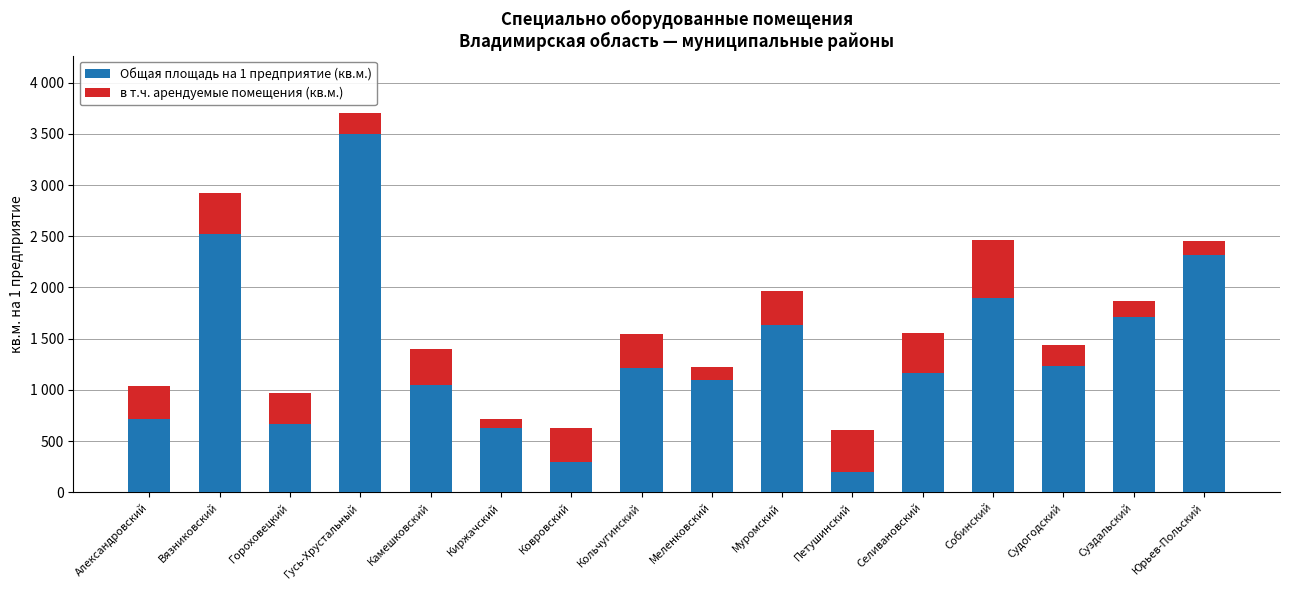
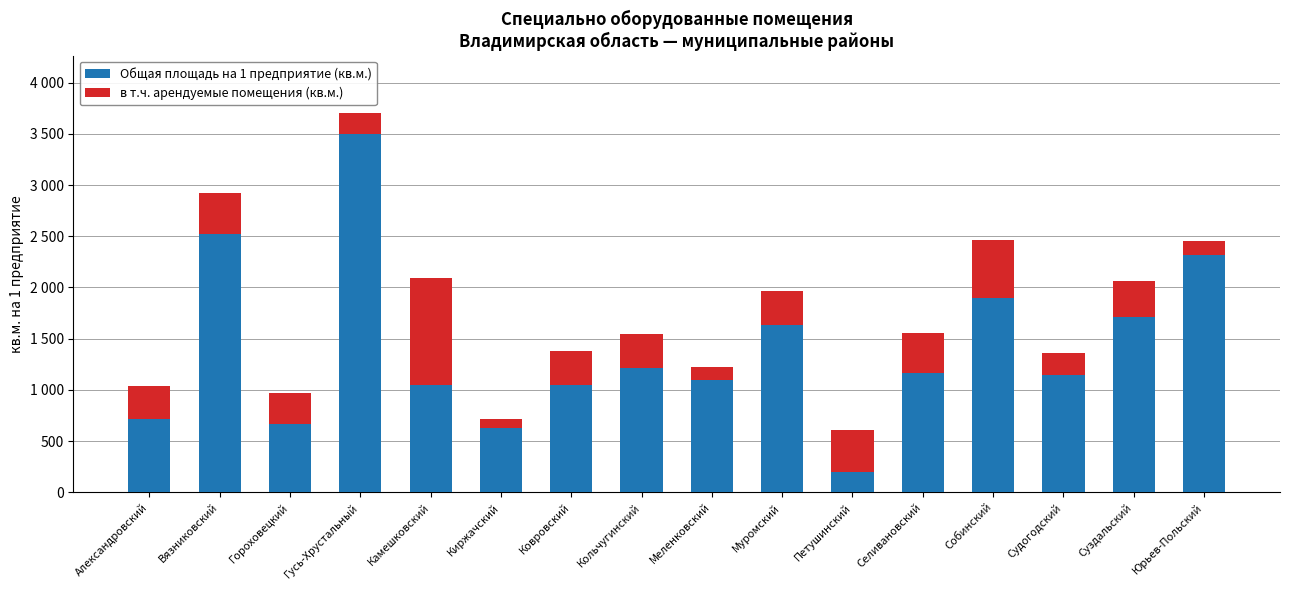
  {
    "Общая площадь на 1 предприятие (кв.м.)": {
      "Александровский": 710,
      "Вязниковский": 2520,
      "Гороховецкий": 670,
      "Гусь-Хрустальный": 3500,
      "Камешковский": 1040,
      "Киржачский": 630,
-     "Ковровский": 300,
+     "Ковровский": 1050,
      "Кольчугинский": 1220,
      "Меленковский": 1100,
      "Муромский": 1630,
      "Петушинский": 190,
      "Селивановский": 1170,
      "Собинский": 1900,
-     "Судогодский": 1230,
+     "Судогодский": 1150,
      "Суздальский": 1710,
      "Юрьев-Польский": 2320
    },
    "в т.ч. арендуемые помещения (кв.м.)": {
      "Александровский": 320,
      "Вязниковский": 400,
      "Гороховецкий": 300,
      "Гусь-Хрустальный": 210,
-     "Камешковский": 360,
+     "Камешковский": 1050,
      "Киржачский": 90,
      "Ковровский": 330,
      "Кольчугинский": 330,
      "Меленковский": 130,
      "Муромский": 330,
      "Петушинский": 410,
      "Селивановский": 380,
      "Собинский": 570,
      "Судогодский": 210,
-     "Суздальский": 160,
+     "Суздальский": 350,
      "Юрьев-Польский": 140
    }
  }
